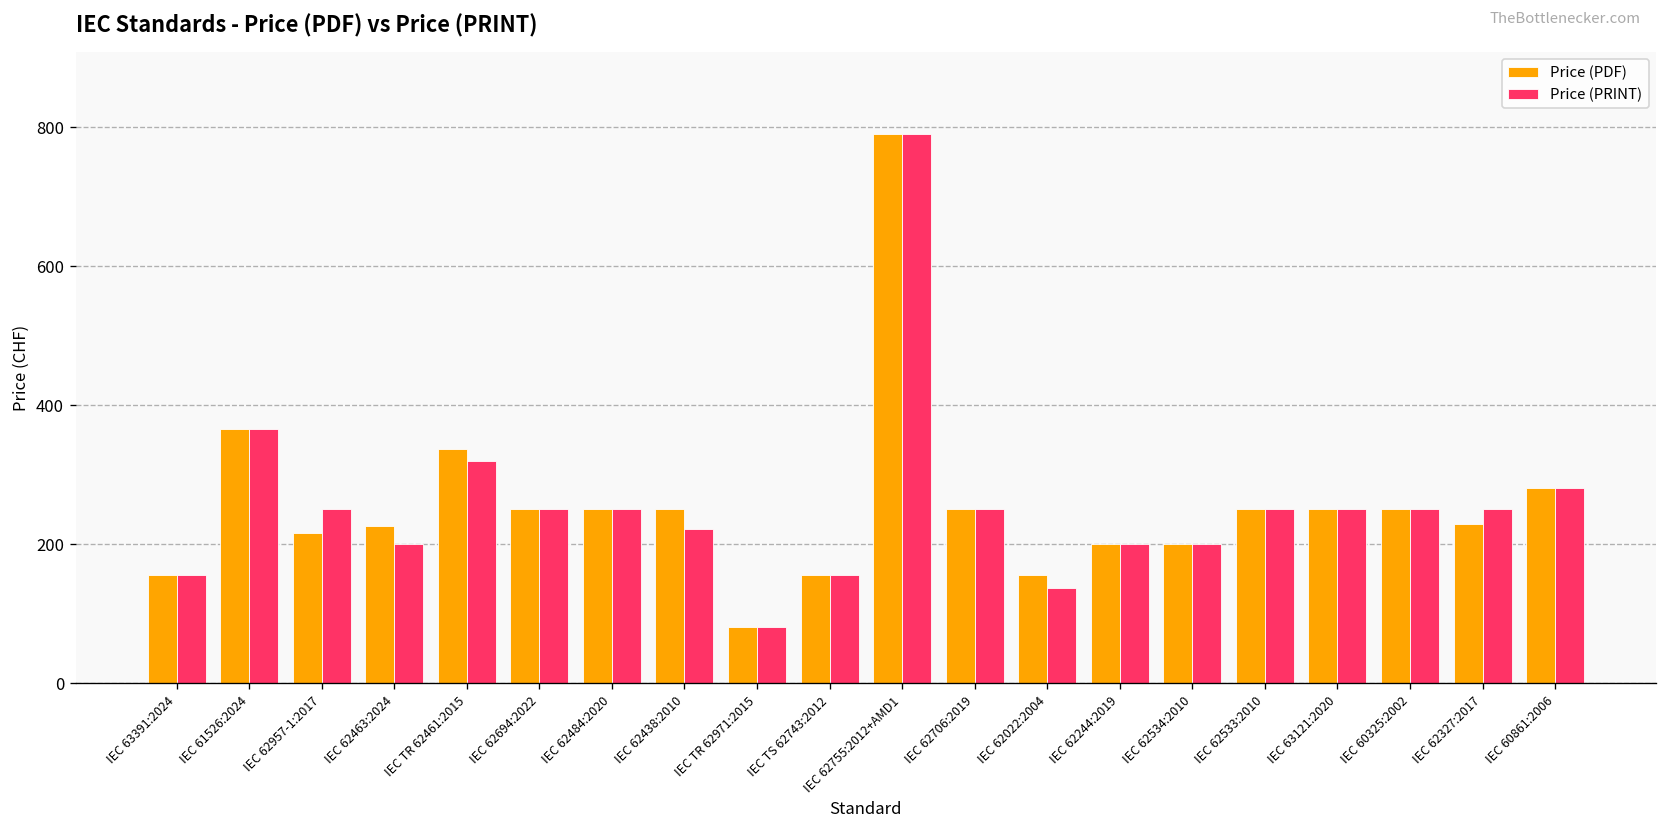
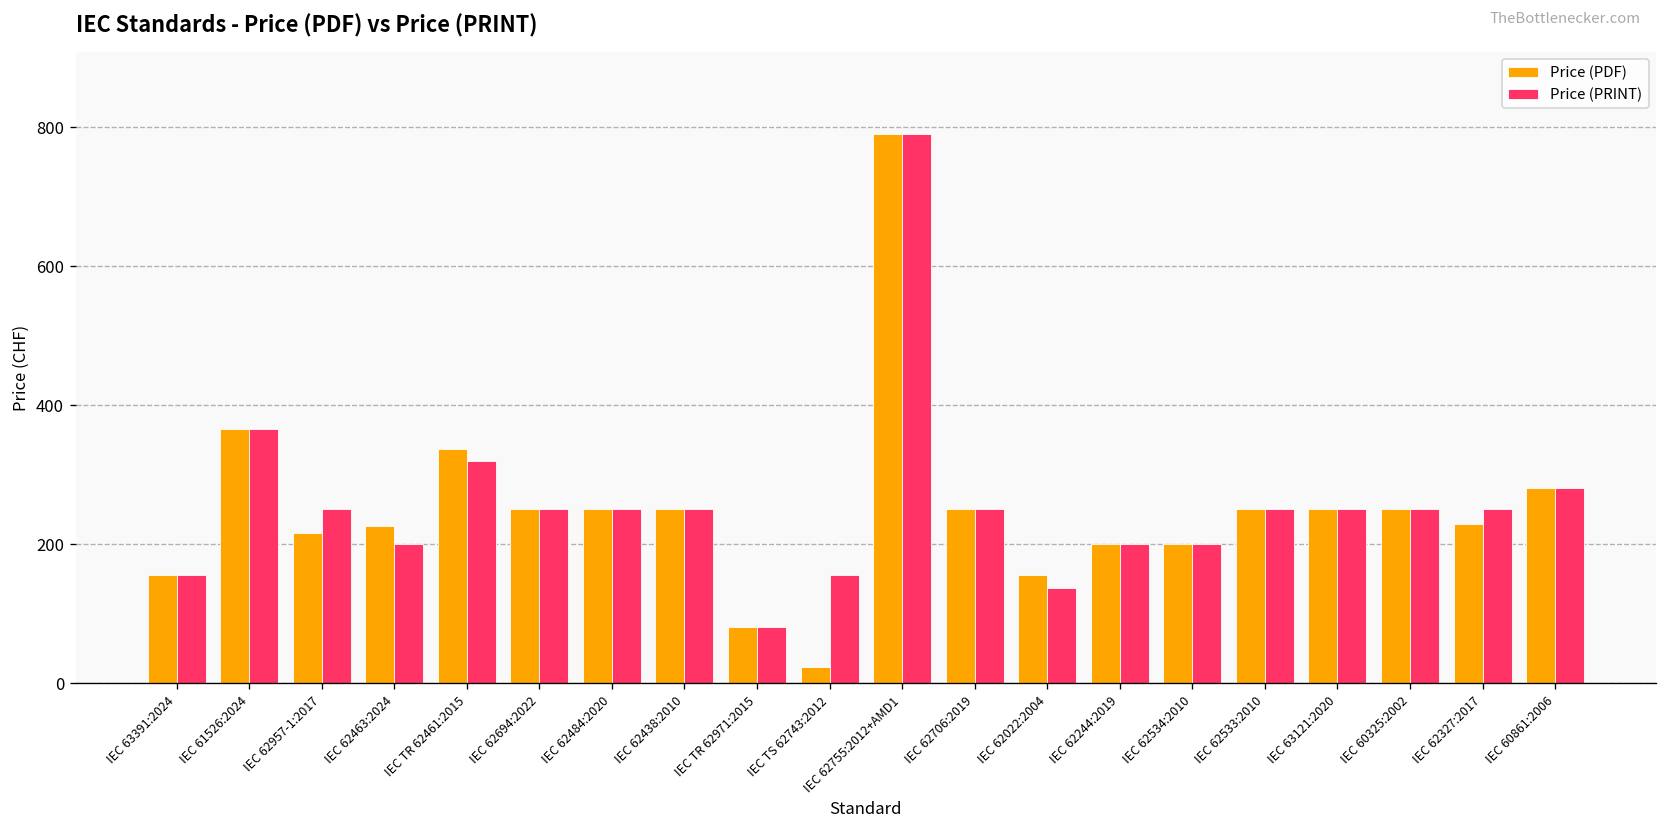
  {
    "Price (PDF)": {
      "IEC 63391:2024": 160,
      "IEC 61526:2024": 370,
      "IEC 62957-1:2017": 220,
      "IEC 62463:2024": 230,
      "IEC TR 62461:2015": 340,
      "IEC 62694:2022": 250,
      "IEC 62484:2020": 250,
      "IEC 62438:2010": 250,
      "IEC TR 62971:2015": 80,
-     "IEC TS 62743:2012": 160,
+     "IEC TS 62743:2012": 20,
      "IEC 62755:2012+AMD1": 790,
      "IEC 62706:2019": 250,
      "IEC 62022:2004": 160,
      "IEC 62244:2019": 200,
      "IEC 62534:2010": 200,
      "IEC 62533:2010": 250,
      "IEC 63121:2020": 250,
      "IEC 60325:2002": 250,
      "IEC 62327:2017": 230,
      "IEC 60861:2006": 280
    },
    "Price (PRINT)": {
      "IEC 63391:2024": 160,
      "IEC 61526:2024": 370,
      "IEC 62957-1:2017": 250,
      "IEC 62463:2024": 200,
      "IEC TR 62461:2015": 320,
      "IEC 62694:2022": 250,
      "IEC 62484:2020": 250,
-     "IEC 62438:2010": 220,
+     "IEC 62438:2010": 250,
      "IEC TR 62971:2015": 80,
      "IEC TS 62743:2012": 160,
      "IEC 62755:2012+AMD1": 790,
      "IEC 62706:2019": 250,
      "IEC 62022:2004": 140,
      "IEC 62244:2019": 200,
      "IEC 62534:2010": 200,
      "IEC 62533:2010": 250,
      "IEC 63121:2020": 250,
      "IEC 60325:2002": 250,
      "IEC 62327:2017": 250,
      "IEC 60861:2006": 280
    }
  }
